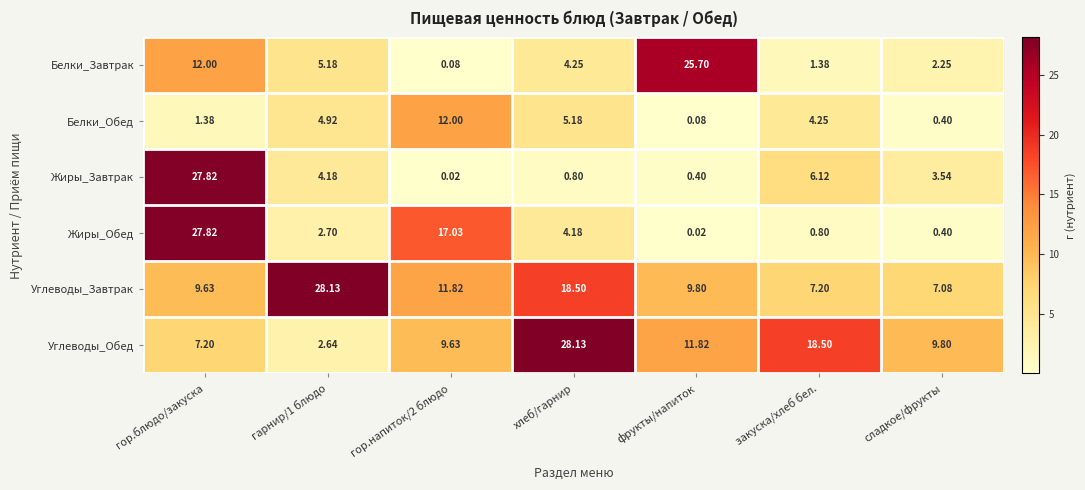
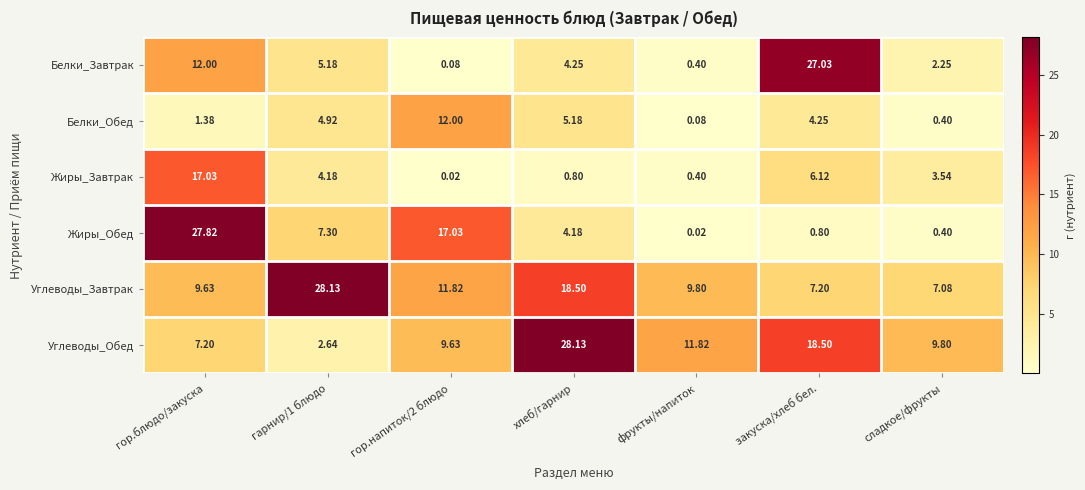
  {
    "Белки_Завтрак": {
      "гор.блюдо/закуска": 12.00,
      "гарнир/1 блюдо": 5.18,
      "гор.напиток/2 блюдо": 0.08,
      "хлеб/гарнир": 4.25,
-     "фрукты/напиток": 25.70,
-     "закуска/хлеб бел.": 1.38,
+     "фрукты/напиток": 0.40,
+     "закуска/хлеб бел.": 27.03,
      "сладкое/фрукты": 2.25
    },
    "Белки_Обед": {
      "гор.блюдо/закуска": 1.38,
      "гарнир/1 блюдо": 4.92,
      "гор.напиток/2 блюдо": 12.00,
      "хлеб/гарнир": 5.18,
      "фрукты/напиток": 0.08,
      "закуска/хлеб бел.": 4.25,
      "сладкое/фрукты": 0.40
    },
    "Жиры_Завтрак": {
-     "гор.блюдо/закуска": 27.82,
+     "гор.блюдо/закуска": 17.03,
      "гарнир/1 блюдо": 4.18,
      "гор.напиток/2 блюдо": 0.02,
      "хлеб/гарнир": 0.80,
      "фрукты/напиток": 0.40,
      "закуска/хлеб бел.": 6.12,
      "сладкое/фрукты": 3.54
    },
    "Жиры_Обед": {
      "гор.блюдо/закуска": 27.82,
-     "гарнир/1 блюдо": 2.70,
+     "гарнир/1 блюдо": 7.30,
      "гор.напиток/2 блюдо": 17.03,
      "хлеб/гарнир": 4.18,
      "фрукты/напиток": 0.02,
      "закуска/хлеб бел.": 0.80,
      "сладкое/фрукты": 0.40
    },
    "Углеводы_Завтрак": {
      "гор.блюдо/закуска": 9.63,
      "гарнир/1 блюдо": 28.13,
      "гор.напиток/2 блюдо": 11.82,
      "хлеб/гарнир": 18.50,
      "фрукты/напиток": 9.80,
      "закуска/хлеб бел.": 7.20,
      "сладкое/фрукты": 7.08
    },
    "Углеводы_Обед": {
      "гор.блюдо/закуска": 7.20,
      "гарнир/1 блюдо": 2.64,
      "гор.напиток/2 блюдо": 9.63,
      "хлеб/гарнир": 28.13,
      "фрукты/напиток": 11.82,
      "закуска/хлеб бел.": 18.50,
      "сладкое/фрукты": 9.80
    }
  }
